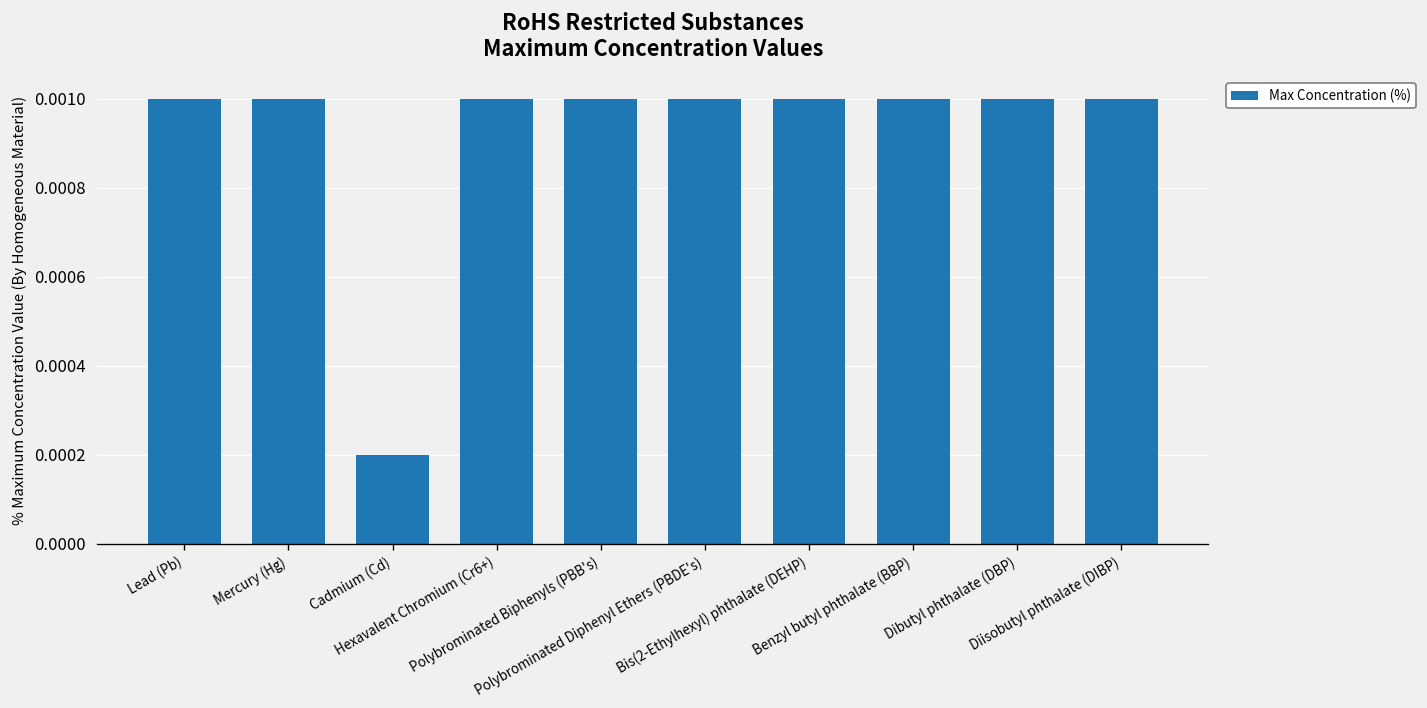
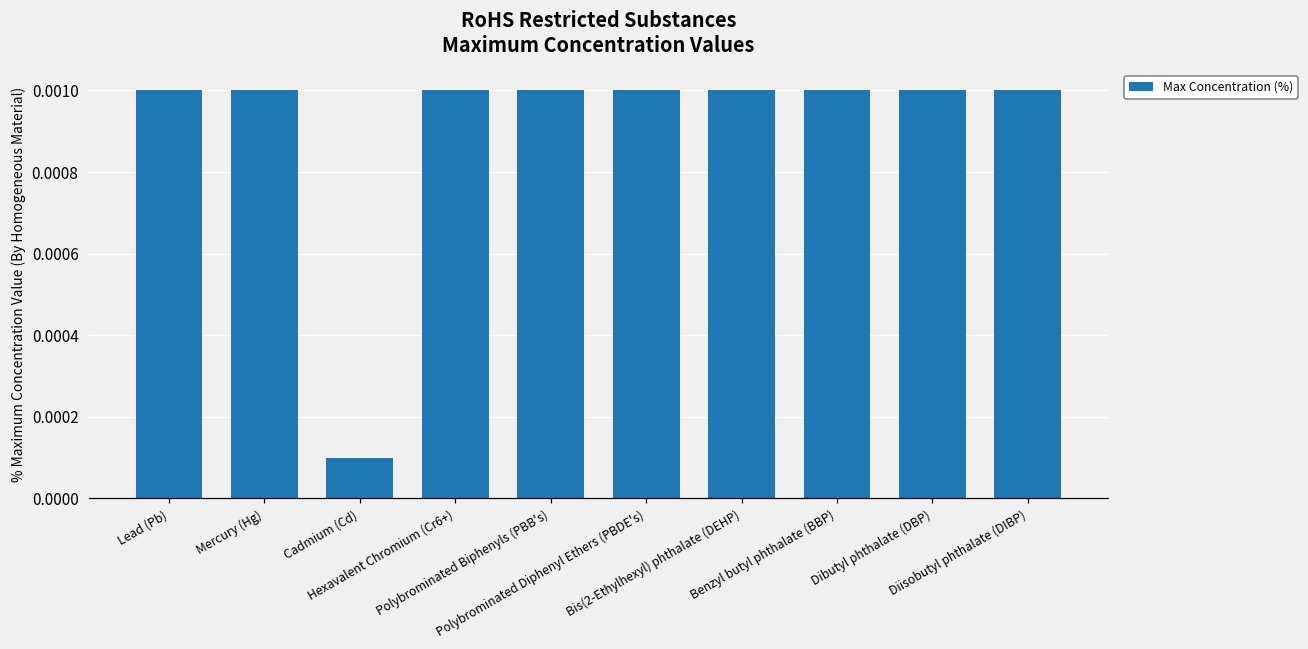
  {
    "Lead (Pb)": 0.0010,
    "Mercury (Hg)": 0.0010,
-   "Cadmium (Cd)": 0.0002,
+   "Cadmium (Cd)": 0.0001,
    "Hexavalent Chromium (Cr6+)": 0.0010,
    "Polybrominated Biphenyls (PBB's)": 0.0010,
    "Polybrominated Diphenyl Ethers (PBDE's)": 0.0010,
    "Bis(2-Ethylhexyl) phthalate (DEHP)": 0.0010,
    "Benzyl butyl phthalate (BBP)": 0.0010,
    "Dibutyl phthalate (DBP)": 0.0010,
    "Diisobutyl phthalate (DIBP)": 0.0010
  }
